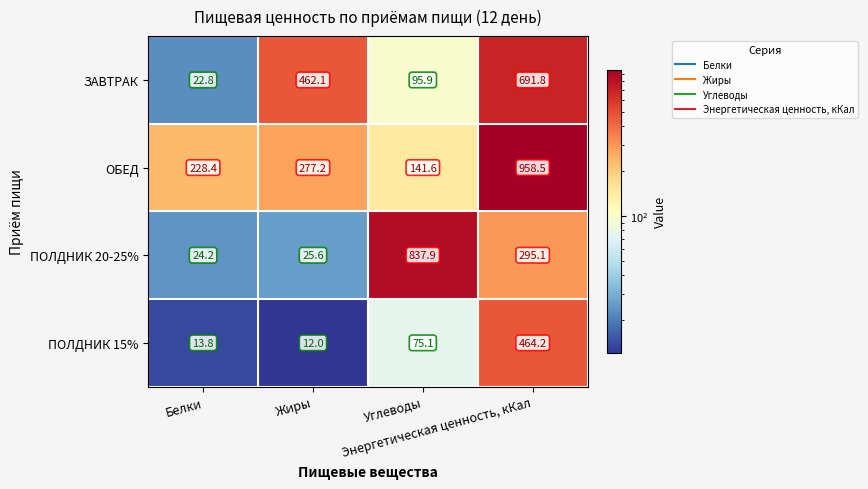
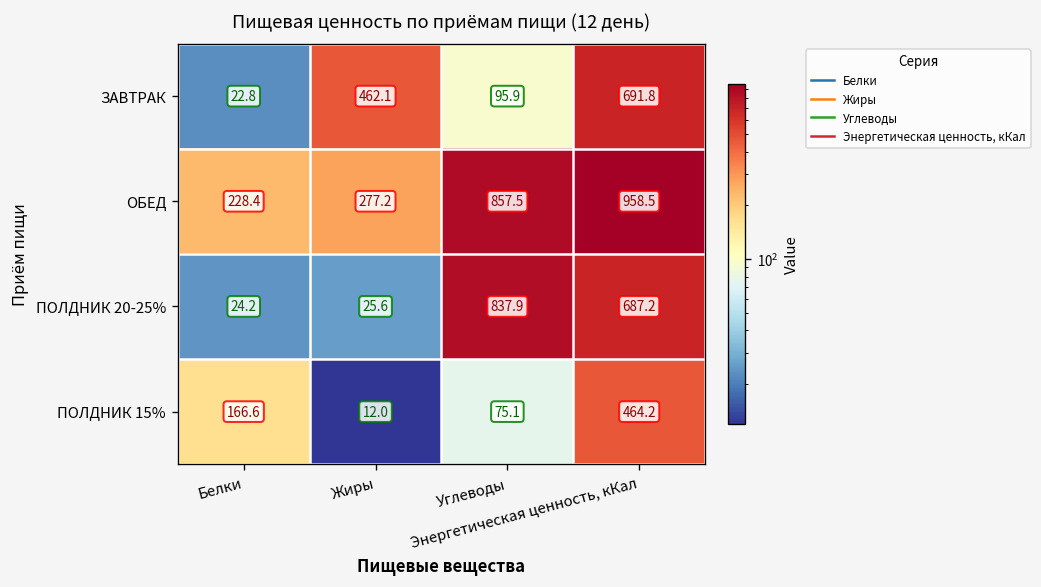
  {
    "ОБЕД": {
-     "Углеводы": 141.6
+     "Углеводы": 857.5
    },
    "ПОЛДНИК 20-25%": {
-     "Энергетическая ценность, кКал": 295.1
+     "Энергетическая ценность, кКал": 687.2
    },
    "ПОЛДНИК 15%": {
-     "Белки": 13.8
+     "Белки": 166.6
    }
  }
